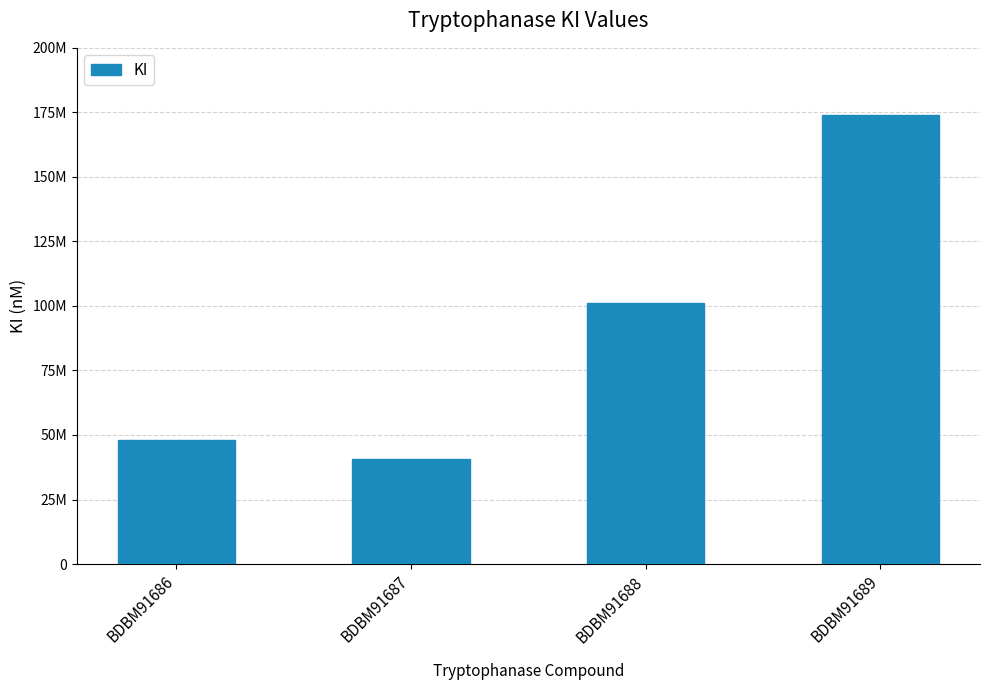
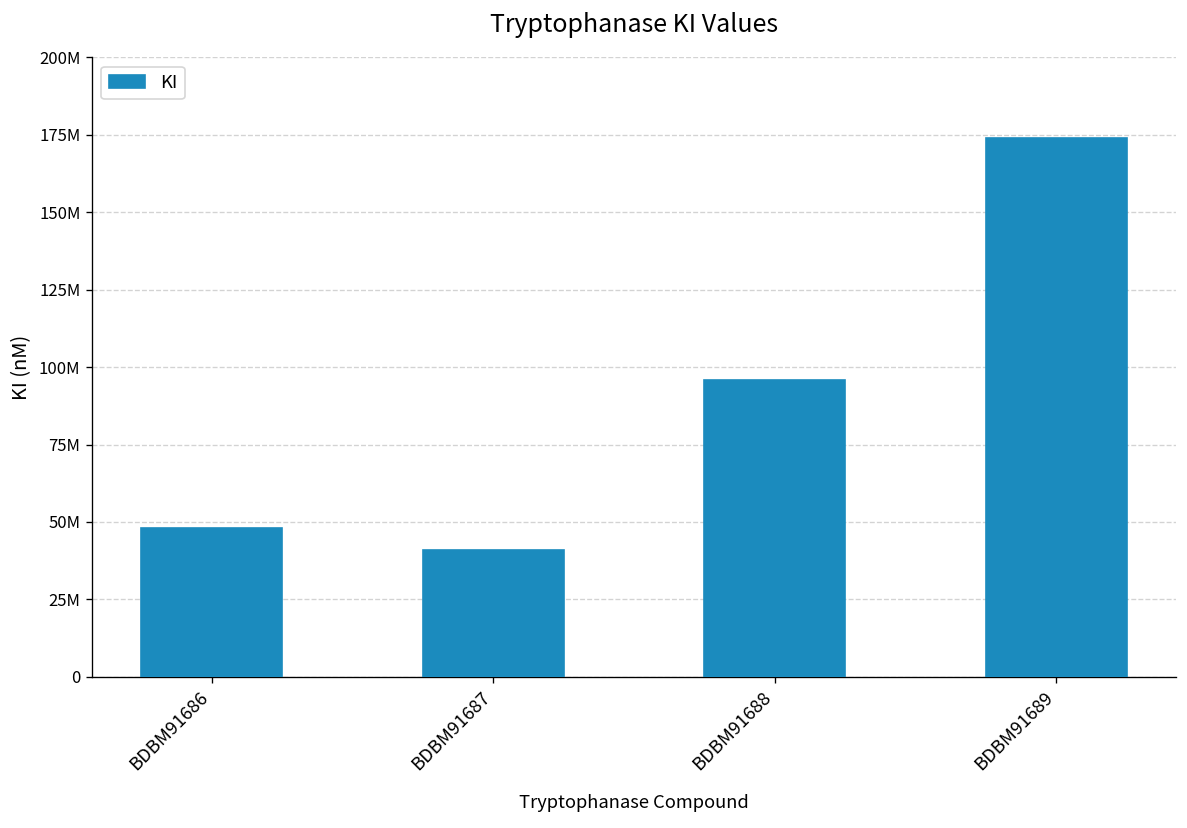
  {
    "BDBM91686": 48000000,
    "BDBM91687": 41000000,
-   "BDBM91688": 101000000,
+   "BDBM91688": 96000000,
    "BDBM91689": 174000000
  }
